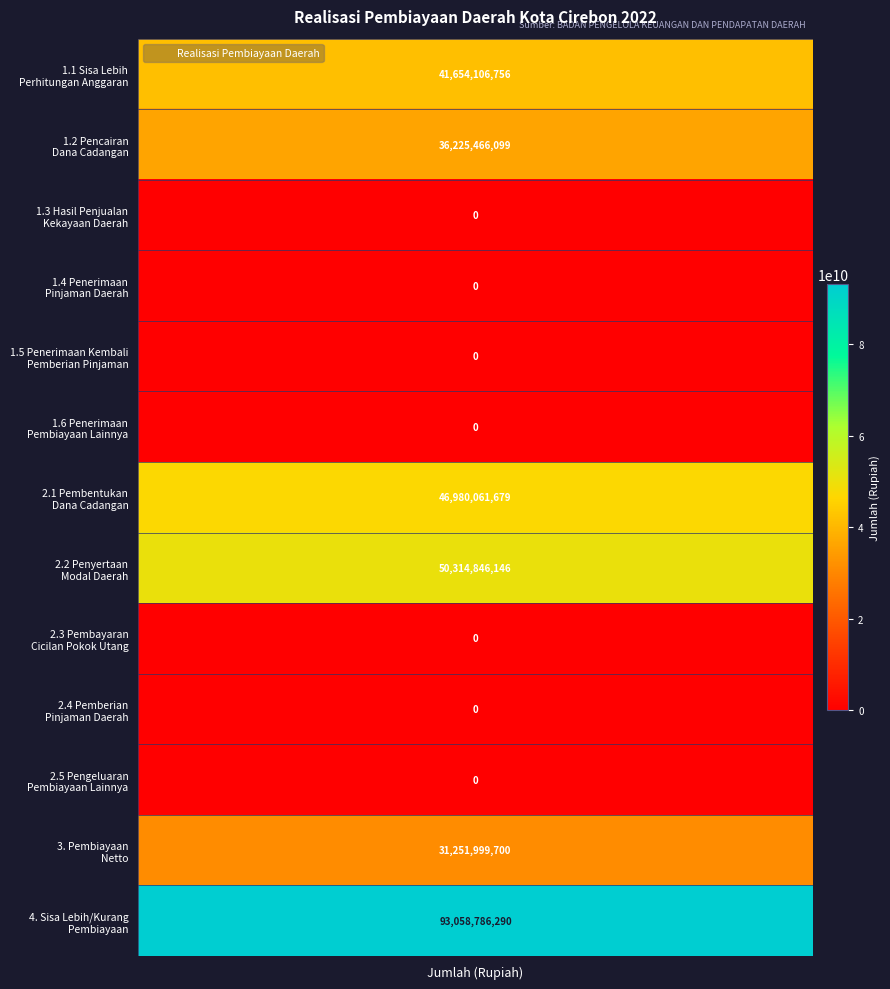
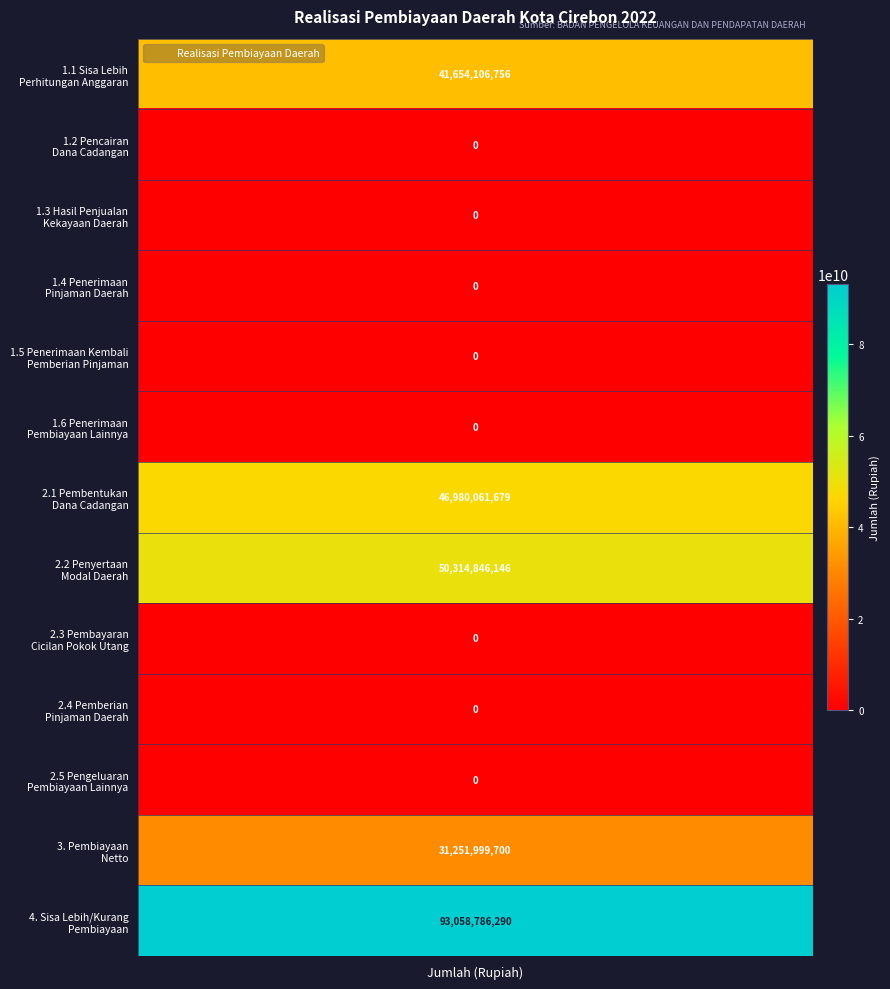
  {
    "1.1 Sisa Lebih Perhitungan Anggaran": {
      "Jumlah (Rupiah)": "41,654,106,756"
    },
    "1.2 Pencairan Dana Cadangan": {
-     "Jumlah (Rupiah)": "36,225,466,099"
+     "Jumlah (Rupiah)": "0"
    },
    "1.3 Hasil Penjualan Kekayaan Daerah": {
      "Jumlah (Rupiah)": "0"
    },
    "1.4 Penerimaan Pinjaman Daerah": {
      "Jumlah (Rupiah)": "0"
    },
    "1.5 Penerimaan Kembali Pemberian Pinjaman": {
      "Jumlah (Rupiah)": "0"
    },
    "1.6 Penerimaan Pembiayaan Lainnya": {
      "Jumlah (Rupiah)": "0"
    },
    "2.1 Pembentukan Dana Cadangan": {
      "Jumlah (Rupiah)": "46,980,061,679"
    },
    "2.2 Penyertaan Modal Daerah": {
      "Jumlah (Rupiah)": "50,314,846,146"
    },
    "2.3 Pembayaran Cicilan Pokok Utang": {
      "Jumlah (Rupiah)": "0"
    },
    "2.4 Pemberian Pinjaman Daerah": {
      "Jumlah (Rupiah)": "0"
    },
    "2.5 Pengeluaran Pembiayaan Lainnya": {
      "Jumlah (Rupiah)": "0"
    },
    "3. Pembiayaan Netto": {
      "Jumlah (Rupiah)": "31,251,999,700"
    },
    "4. Sisa Lebih/Kurang Pembiayaan": {
      "Jumlah (Rupiah)": "93,058,786,290"
    }
  }
